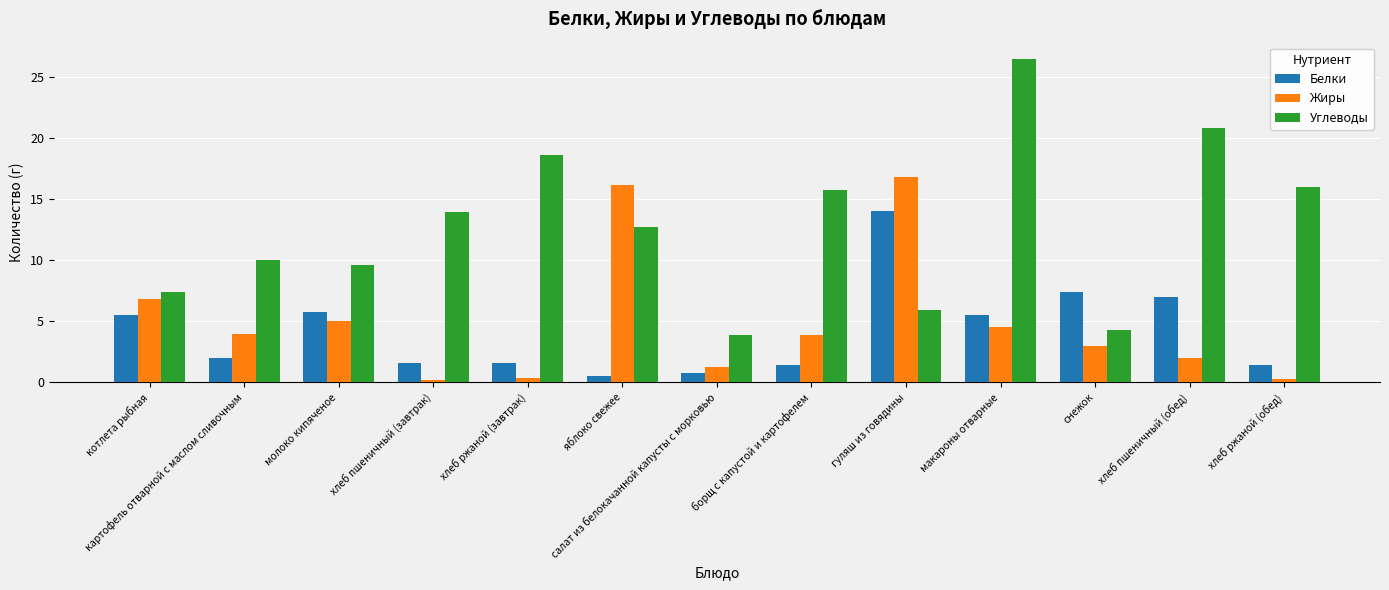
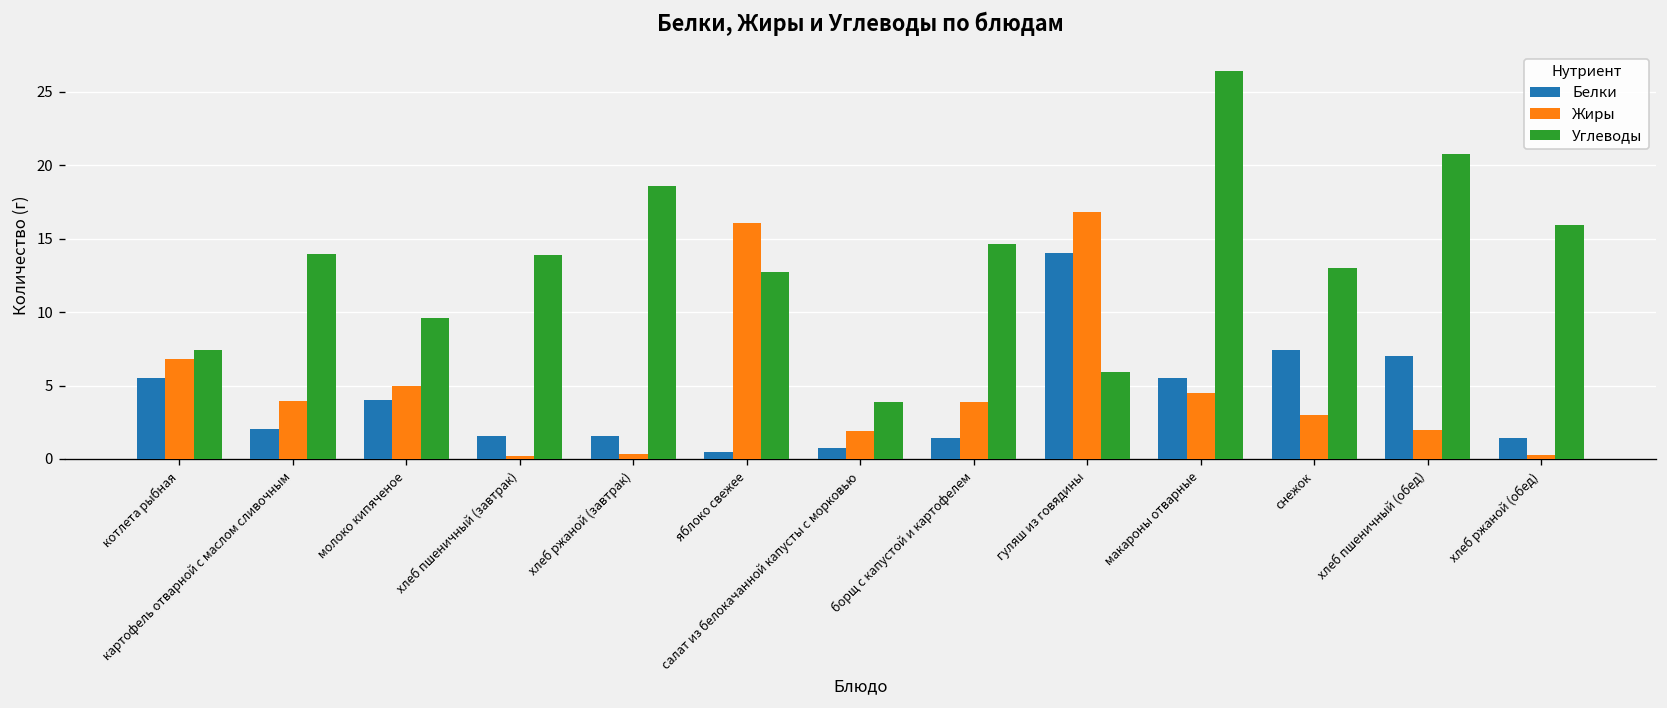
  {
    "Белки": {
      "котлета рыбная": 5.5,
      "картофель отварной с маслом сливочным": 2.0,
-     "молоко кипяченое": 5.8,
+     "молоко кипяченое": 4.0,
      "хлеб пшеничный (завтрак)": 1.6,
      "хлеб ржаной (завтрак)": 1.6,
      "яблоко свежее": 0.5,
      "салат из белокачанной капусты с морковью": 0.8,
      "борщ с капустой и картофелем": 1.4,
      "гуляш из говядины": 14.0,
      "макароны отварные": 5.5,
      "снежок": 7.4,
      "хлеб пшеничный (обед)": 7.0,
      "хлеб ржаной (обед)": 1.4
    },
    "Жиры": {
      "котлета рыбная": 6.8,
      "картофель отварной с маслом сливочным": 4.0,
      "молоко кипяченое": 5.0,
      "хлеб ржаной (завтрак)": 0.4,
      "яблоко свежее": 16.1,
-     "салат из белокачанной капусты с морковью": 1.3,
+     "салат из белокачанной капусты с морковью": 1.9,
      "борщ с капустой и картофелем": 3.9,
      "гуляш из говядины": 16.8,
      "макароны отварные": 4.5,
      "снежок": 3.0,
      "хлеб пшеничный (обед)": 2.0,
      "хлеб ржаной (обед)": 0.3
    },
    "Углеводы": {
      "котлета рыбная": 7.4,
-     "картофель отварной с маслом сливочным": 10.0,
+     "картофель отварной с маслом сливочным": 14.0,
      "молоко кипяченое": 9.6,
      "хлеб пшеничный (завтрак)": 13.9,
      "хлеб ржаной (завтрак)": 18.6,
      "яблоко свежее": 12.7,
      "салат из белокачанной капусты с морковью": 3.9,
-     "борщ с капустой и картофелем": 15.8,
+     "борщ с капустой и картофелем": 14.6,
      "гуляш из говядины": 5.9,
      "макароны отварные": 26.5,
-     "снежок": 4.3,
+     "снежок": 13.0,
      "хлеб пшеничный (обед)": 20.8,
      "хлеб ржаной (обед)": 16.0
    }
  }
